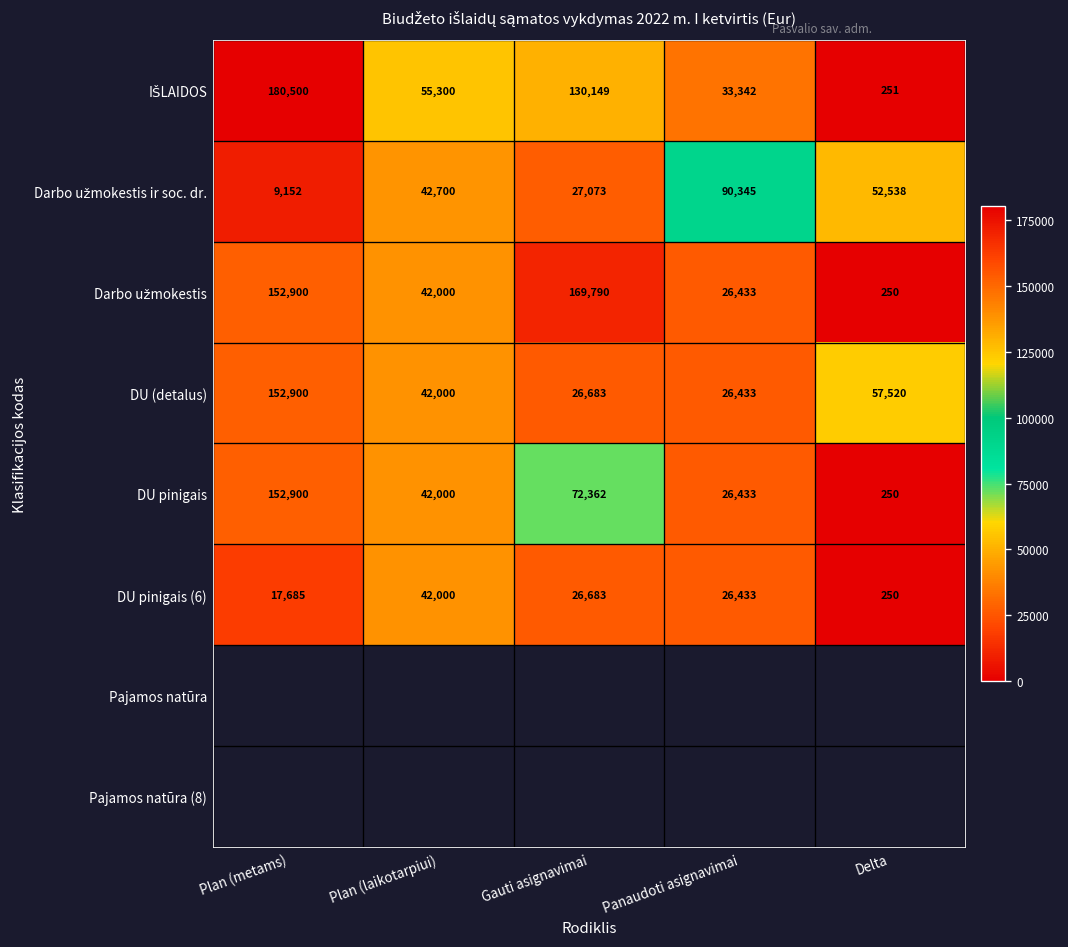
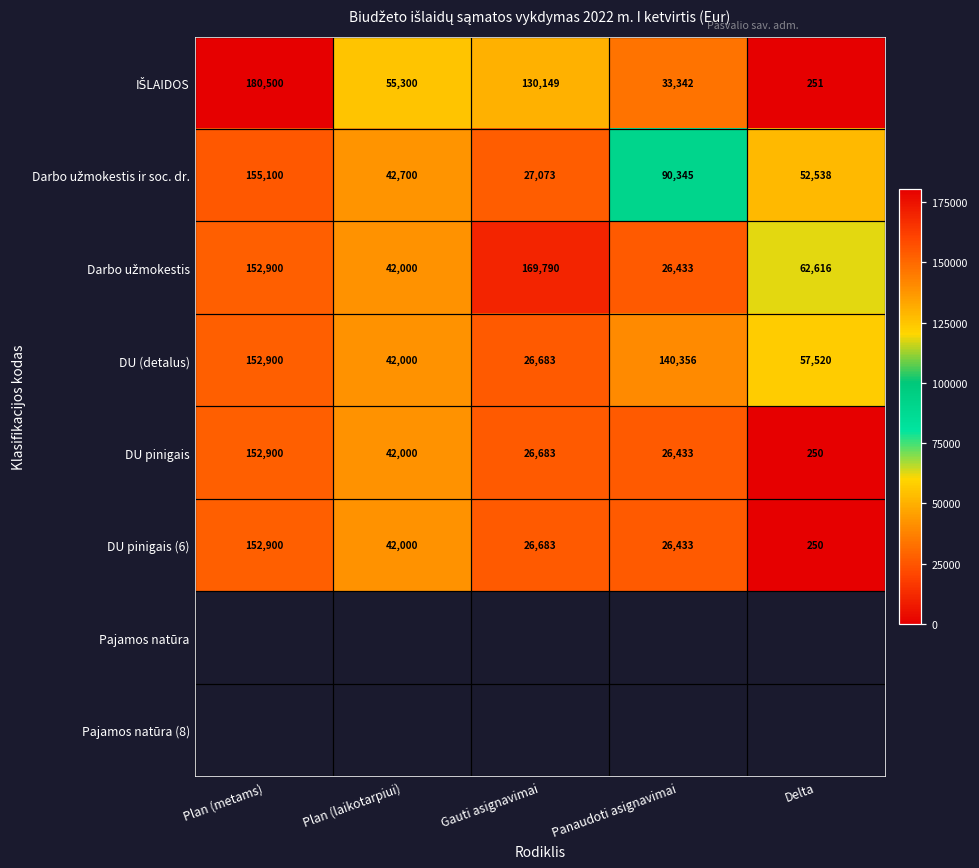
  {
    "IŠLAIDOS": {
      "Plan (metams)": "180,500",
      "Plan (laikotarpiui)": "55,300",
      "Gauti asignavimai": "130,149",
      "Panaudoti asignavimai": "33,342",
      "Delta": "251"
    },
    "Darbo užmokestis ir soc. dr.": {
-     "Plan (metams)": "9,152",
+     "Plan (metams)": "155,100",
      "Plan (laikotarpiui)": "42,700",
      "Gauti asignavimai": "27,073",
      "Panaudoti asignavimai": "90,345",
      "Delta": "52,538"
    },
    "Darbo užmokestis": {
      "Plan (metams)": "152,900",
      "Plan (laikotarpiui)": "42,000",
      "Gauti asignavimai": "169,790",
      "Panaudoti asignavimai": "26,433",
-     "Delta": "250"
+     "Delta": "62,616"
    },
    "DU (detalus)": {
      "Plan (metams)": "152,900",
      "Plan (laikotarpiui)": "42,000",
      "Gauti asignavimai": "26,683",
-     "Panaudoti asignavimai": "26,433",
+     "Panaudoti asignavimai": "140,356",
      "Delta": "57,520"
    },
    "DU pinigais": {
      "Plan (metams)": "152,900",
      "Plan (laikotarpiui)": "42,000",
-     "Gauti asignavimai": "72,362",
+     "Gauti asignavimai": "26,683",
      "Panaudoti asignavimai": "26,433",
      "Delta": "250"
    },
    "DU pinigais (6)": {
-     "Plan (metams)": "17,685",
+     "Plan (metams)": "152,900",
      "Plan (laikotarpiui)": "42,000",
      "Gauti asignavimai": "26,683",
      "Panaudoti asignavimai": "26,433",
      "Delta": "250"
    }
  }
